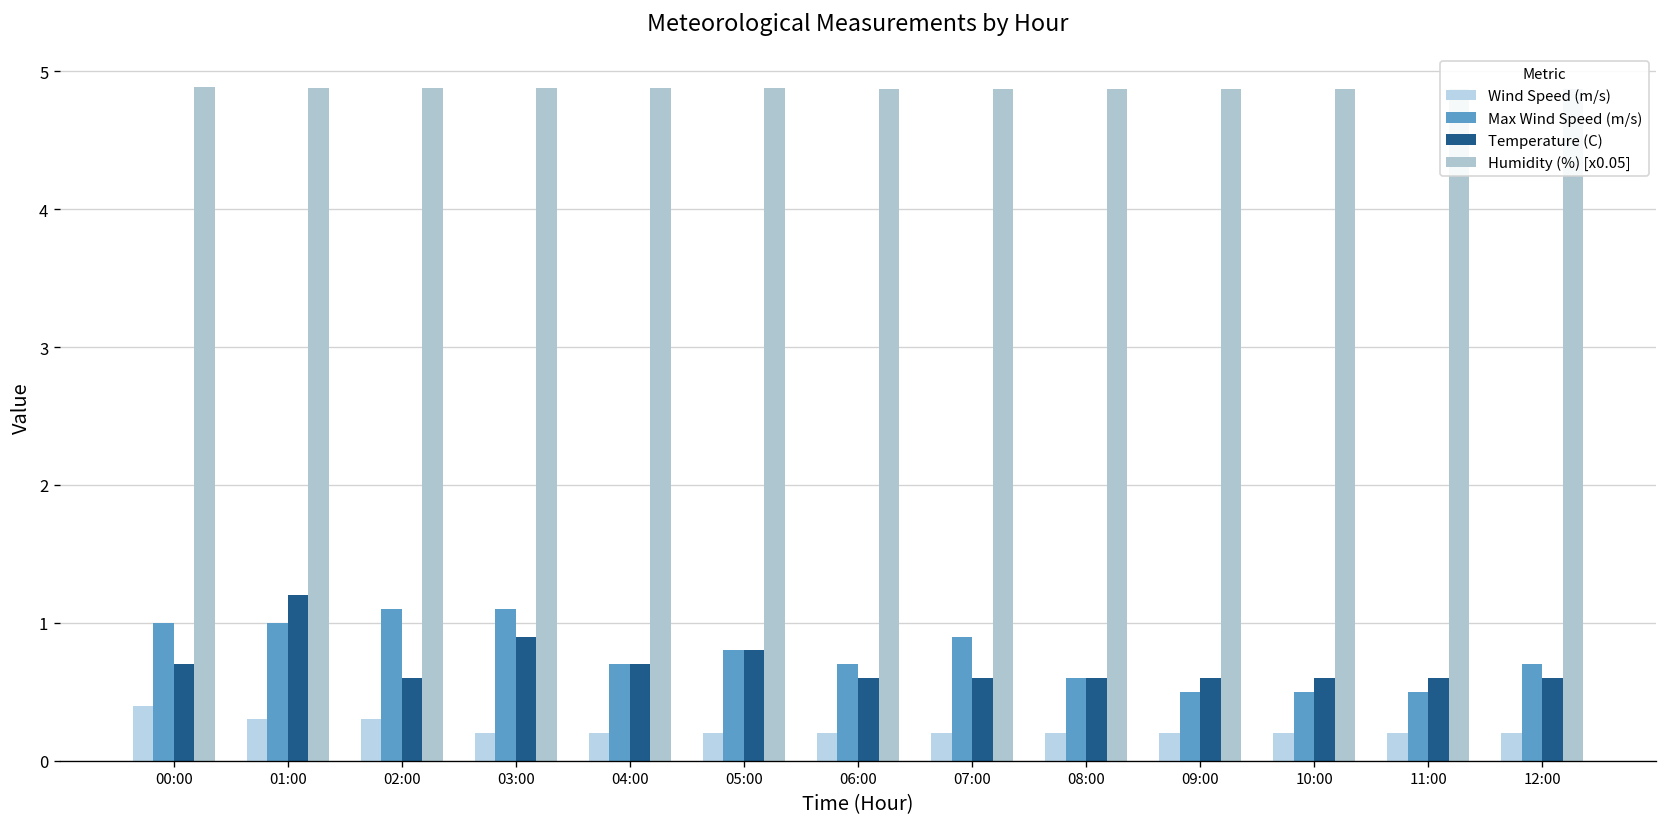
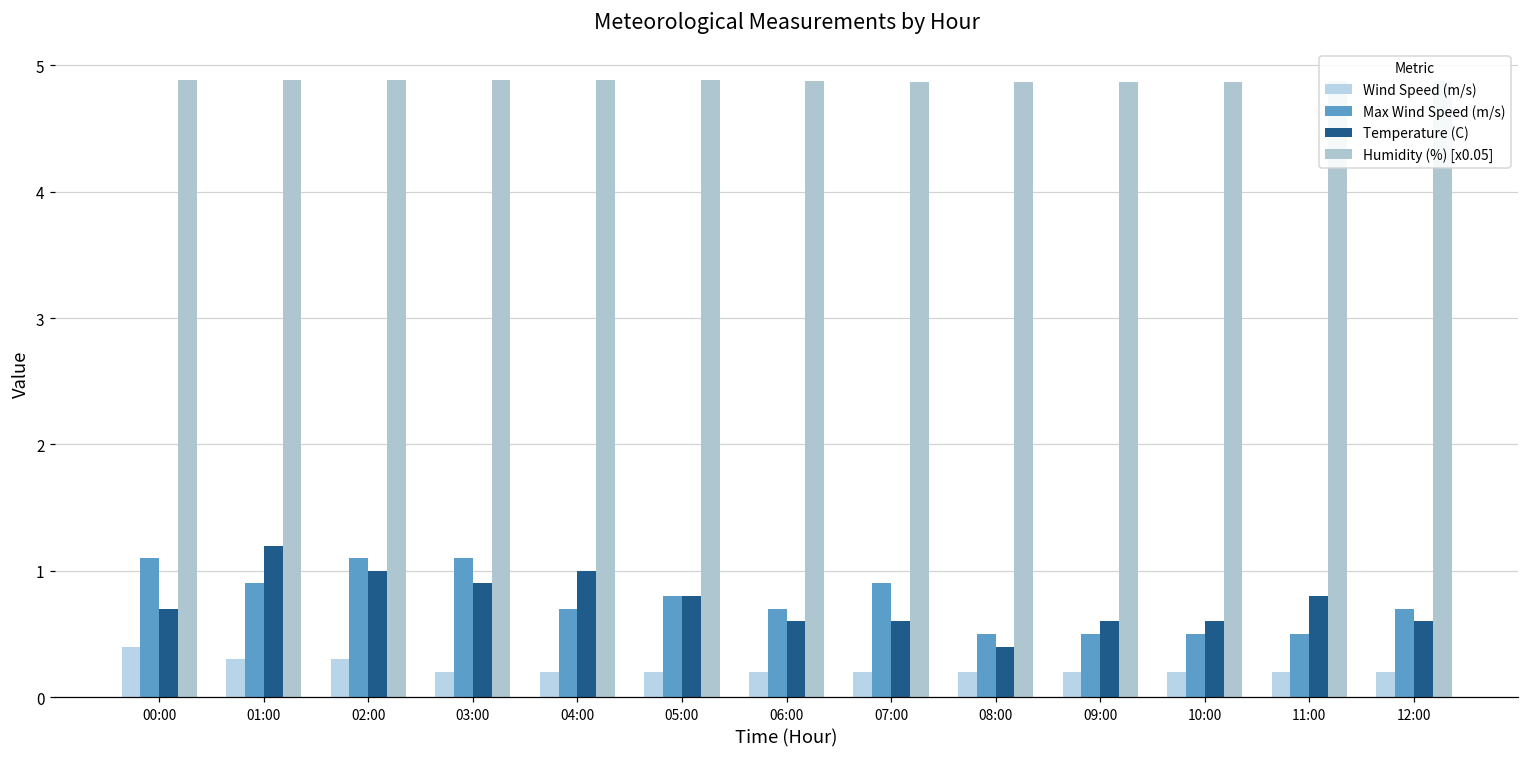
  {
    "Max Wind Speed (m/s)": {
-     "00:00": 1.0,
-     "01:00": 1.0,
+     "00:00": 1.1,
+     "01:00": 0.9,
      "02:00": 1.1,
      "03:00": 1.1,
      "04:00": 0.7,
      "05:00": 0.8,
      "06:00": 0.7,
      "07:00": 0.9,
-     "08:00": 0.6,
+     "08:00": 0.5,
      "09:00": 0.5,
      "10:00": 0.5,
      "11:00": 0.5,
      "12:00": 0.7
    },
    "Temperature (C)": {
      "00:00": 0.7,
      "01:00": 1.2,
-     "02:00": 0.6,
+     "02:00": 1.0,
      "03:00": 0.9,
-     "04:00": 0.7,
+     "04:00": 1.0,
      "05:00": 0.8,
      "06:00": 0.6,
      "07:00": 0.6,
-     "08:00": 0.6,
+     "08:00": 0.4,
      "09:00": 0.6,
      "10:00": 0.6,
-     "11:00": 0.6,
+     "11:00": 0.8,
      "12:00": 0.6
    }
  }
